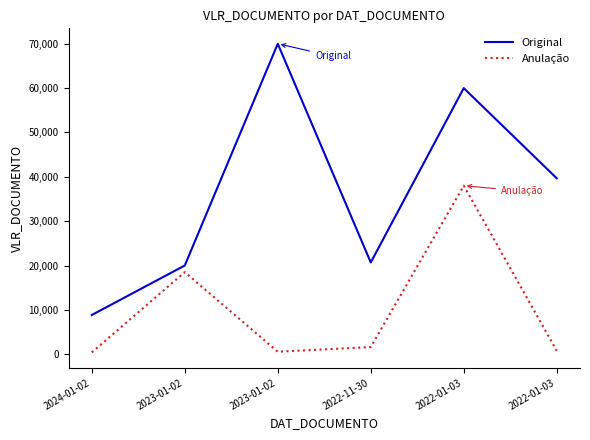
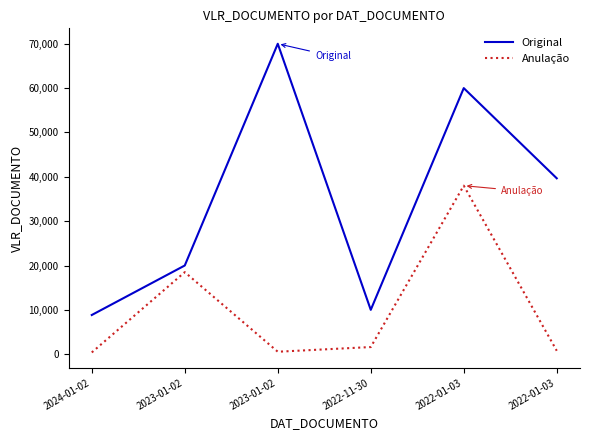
  {
    "Original": {
      "2024-01-02": "9,000",
-     "2022-11-30": "21,000"
+     "2022-11-30": "10,000"
    },
    "Anulação": {
      "2024-01-02": "0",
      "2022-11-30": "2,000"
    }
  }
